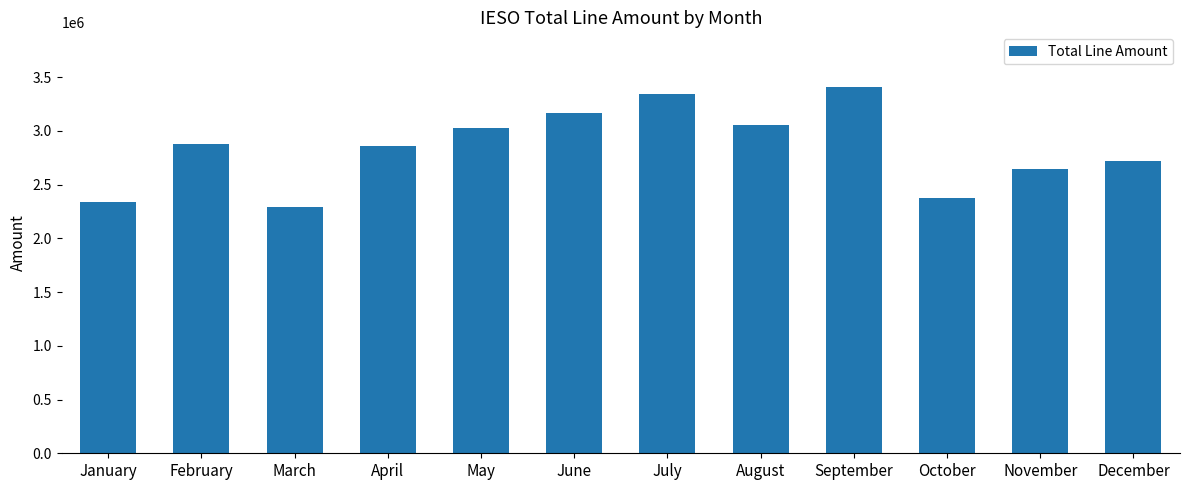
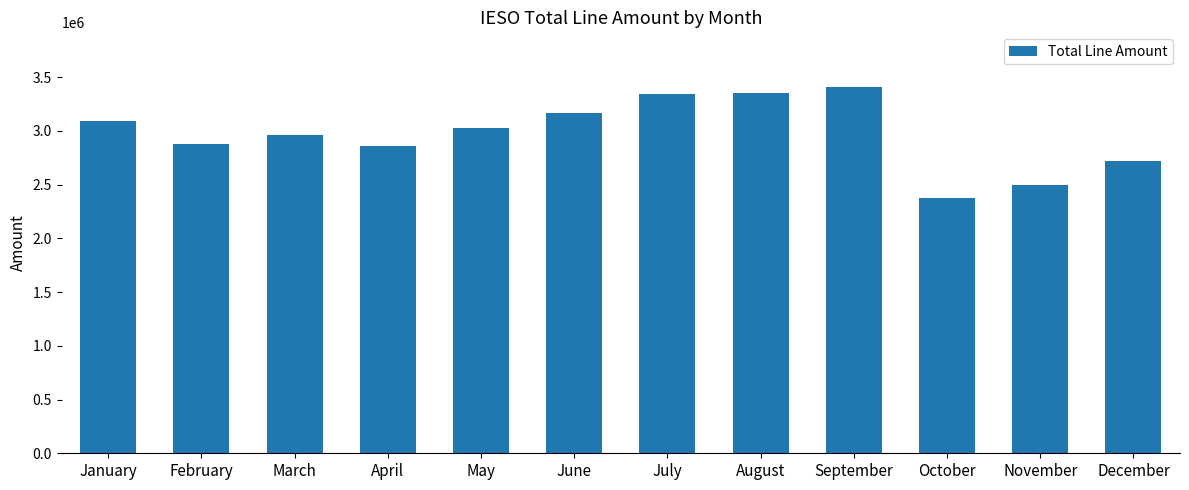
  {
-   "January": 2340000,
+   "January": 3100000,
    "February": 2880000,
-   "March": 2290000,
+   "March": 2960000,
    "April": 2860000,
    "May": 3020000,
    "June": 3160000,
    "July": 3350000,
-   "August": 3050000,
+   "August": 3350000,
    "September": 3410000,
    "October": 2370000,
-   "November": 2640000,
+   "November": 2500000,
    "December": 2720000
  }
